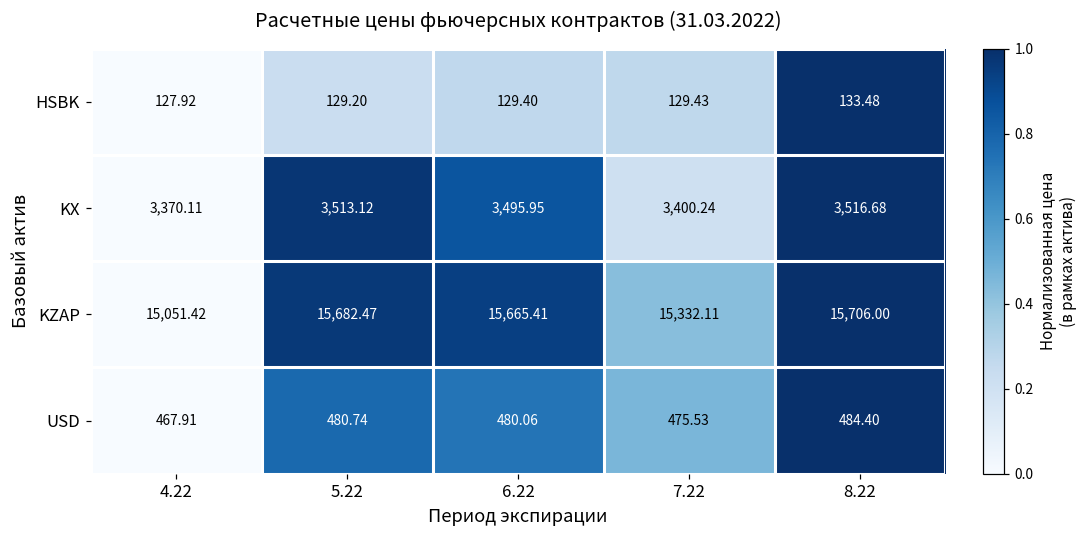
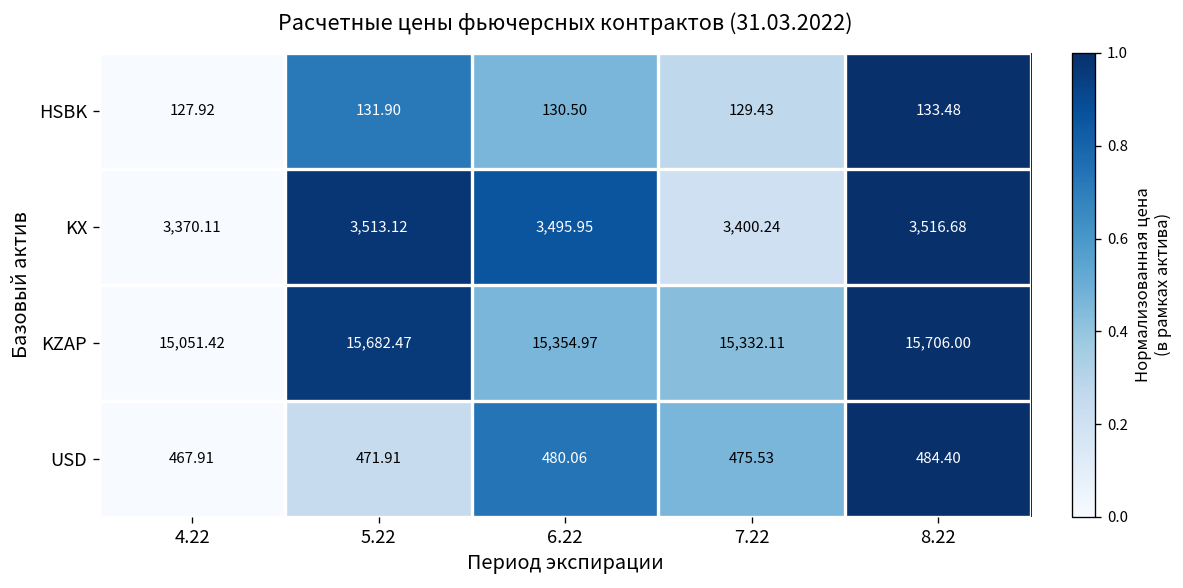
  {
    "HSBK": {
      "4.22": "127.92",
-     "5.22": "129.20",
-     "6.22": "129.40",
+     "5.22": "131.90",
+     "6.22": "130.50",
      "7.22": "129.43",
      "8.22": "133.48"
    },
    "KX": {
      "4.22": "3,370.11",
      "5.22": "3,513.12",
      "6.22": "3,495.95",
      "7.22": "3,400.24",
      "8.22": "3,516.68"
    },
    "KZAP": {
      "4.22": "15,051.42",
      "5.22": "15,682.47",
-     "6.22": "15,665.41",
+     "6.22": "15,354.97",
      "7.22": "15,332.11",
      "8.22": "15,706.00"
    },
    "USD": {
      "4.22": "467.91",
-     "5.22": "480.74",
+     "5.22": "471.91",
      "6.22": "480.06",
      "7.22": "475.53",
      "8.22": "484.40"
    }
  }
